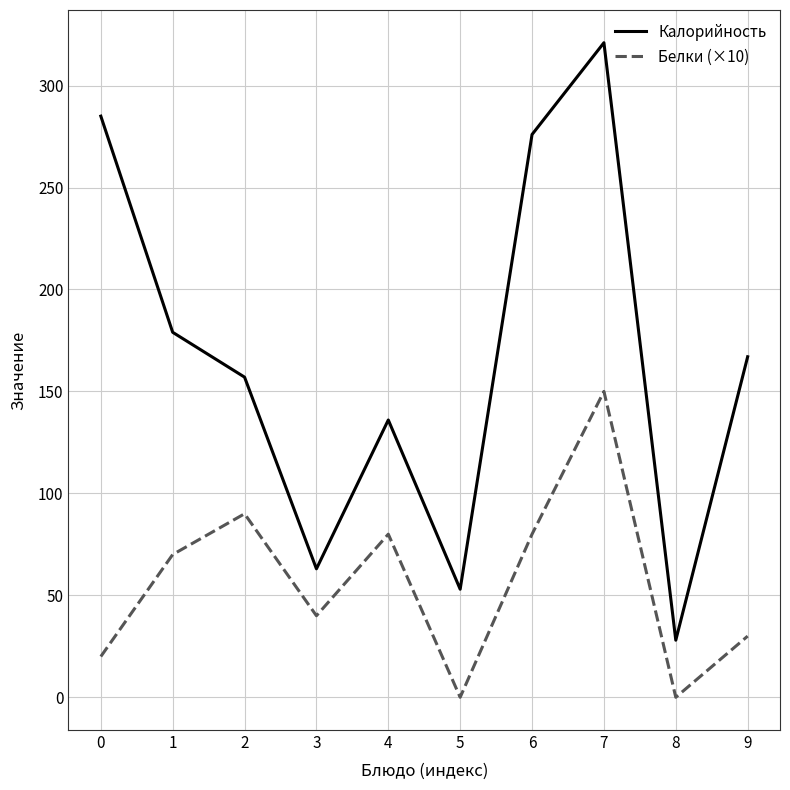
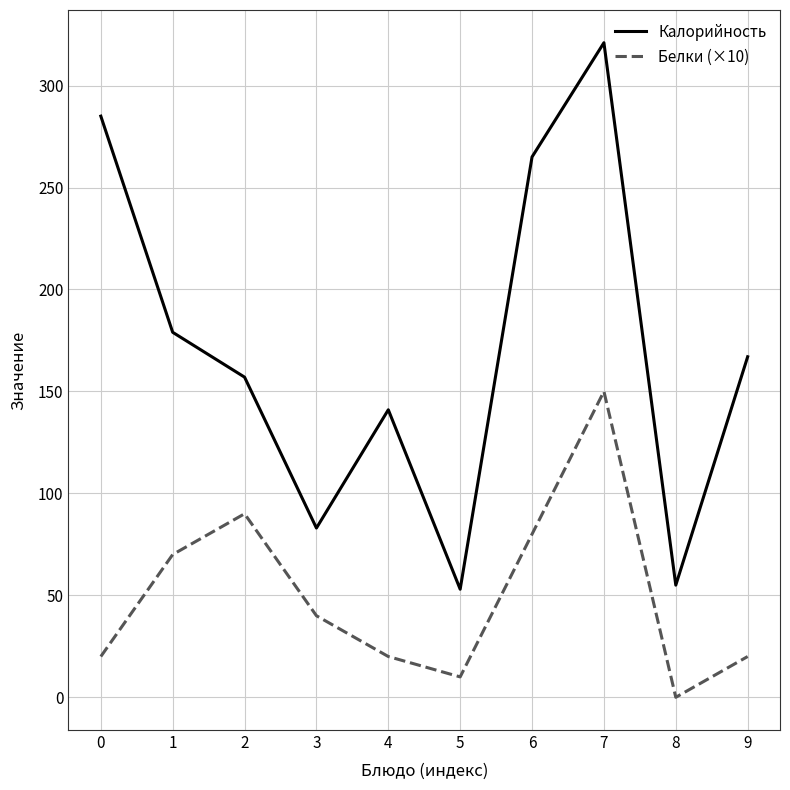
  {
    "Калорийность": {
      "0": 285,
      "1": 179,
      "2": 157,
-     "3": 63,
-     "4": 136,
+     "3": 83,
+     "4": 141,
      "5": 53,
-     "6": 276,
+     "6": 265,
      "7": 321,
-     "8": 28,
+     "8": 55,
      "9": 167
    },
    "Белки (×10)": {
      "0": 20,
      "1": 70,
      "2": 90,
      "3": 40,
-     "4": 80,
-     "5": 0,
+     "4": 20,
+     "5": 10,
      "6": 80,
      "7": 150,
      "8": 0,
-     "9": 30
+     "9": 20
    }
  }
